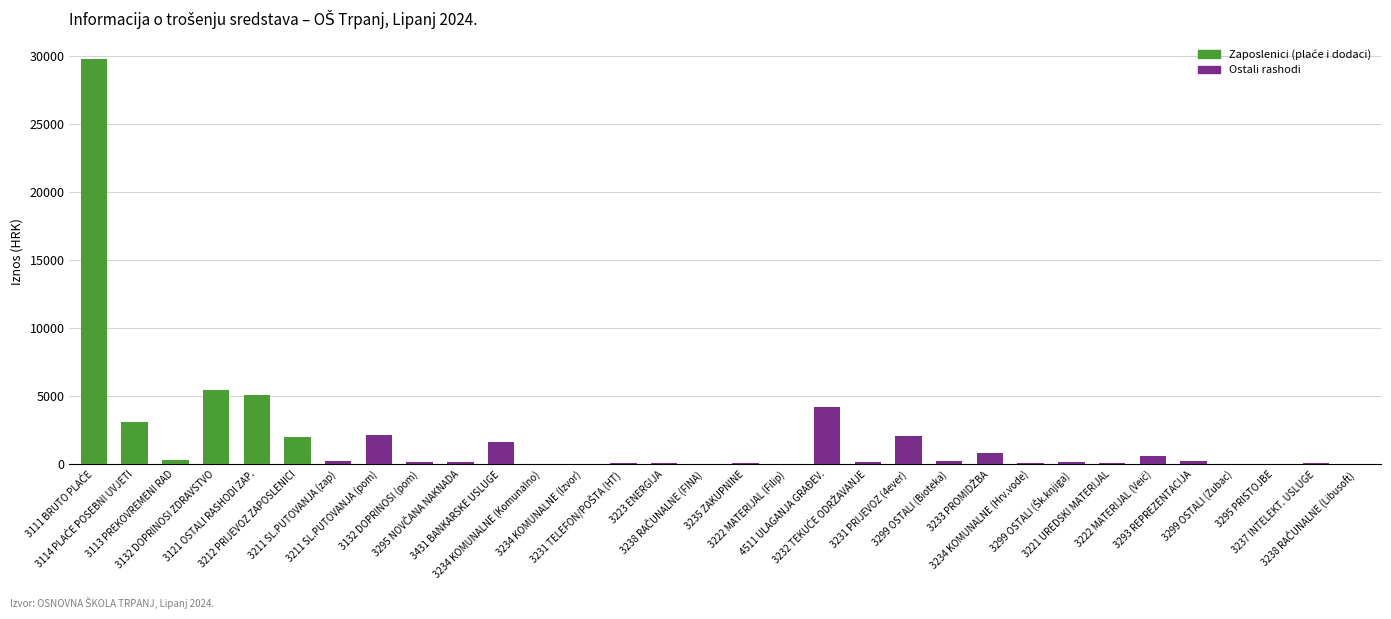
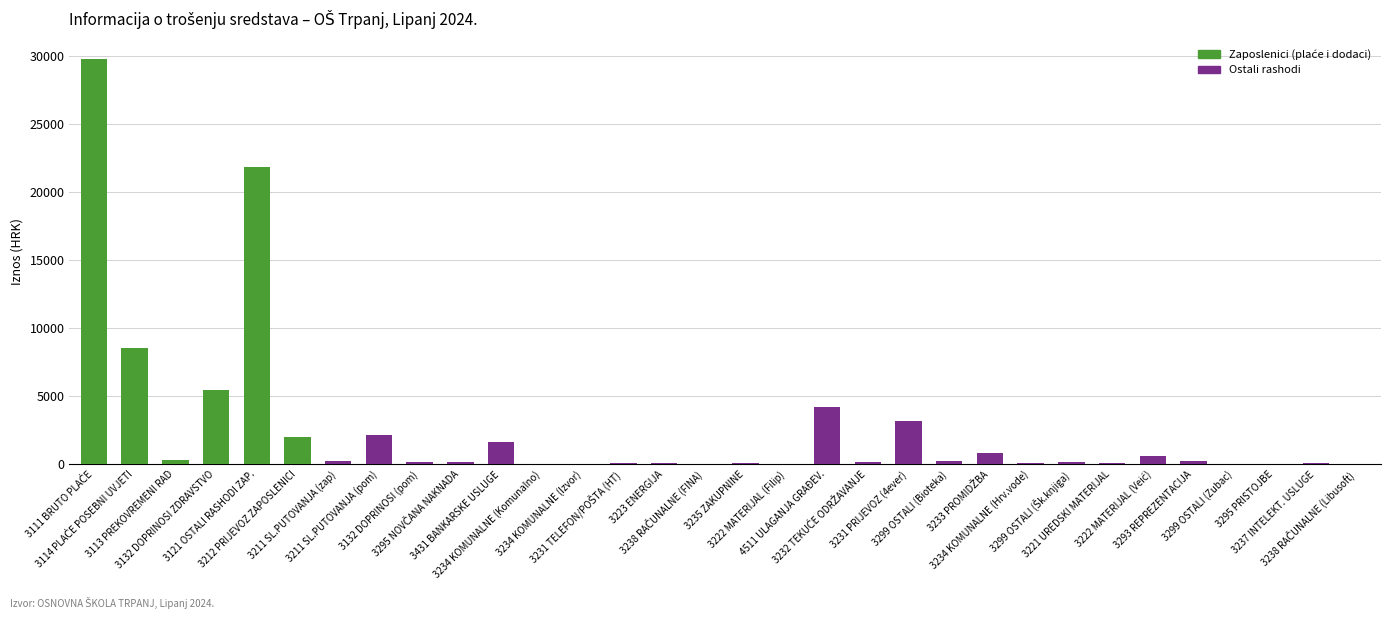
  {
    "Zaposlenici (plaće i dodaci)": {
      "3111 BRUTO PLAĆE": 29800,
-     "3114 PLAĆE POSEBNI UVJETI": 3100,
+     "3114 PLAĆE POSEBNI UVJETI": 8600,
      "3113 PREKOVREMENI RAD": 300,
      "3132 DOPRINOSI ZDRAVSTVO": 5500,
-     "3121 OSTALI RASHODI ZAP.": 5100,
+     "3121 OSTALI RASHODI ZAP.": 21800,
      "3212 PRIJEVOZ ZAPOSLENICI": 2000,
      "3211 SL.PUTOVANJA (zap)": 0,
      "3211 SL.PUTOVANJA (pom)": 0,
      "3132 DOPRINOSI (pom)": 0,
      "3295 NOVČANA NAKNADA": 0,
      "3431 BANKARSKE USLUGE": 0,
      "3234 KOMUNALNE (Komunalno)": 0,
      "3234 KOMUNALNE (Izvor)": 0,
      "3231 TELEFON/POŠTA (HT)": 0,
      "3223 ENERGIJA": 0,
      "3238 RAČUNALNE (FINA)": 0,
      "3235 ZAKUPNINE": 0,
      "3222 MATERIJAL (Filip)": 0,
      "4511 ULAGANJA GRAĐEV.": 0,
      "3232 TEKUĆE ODRŽAVANJE": 0,
      "3231 PRIJEVOZ (4ever)": 0,
      "3299 OSTALI (Bioteka)": 0,
      "3233 PROMIDŽBA": 0,
      "3234 KOMUNALNE (Hrv.vode)": 0,
      "3299 OSTALI (Šk.knjiga)": 0,
      "3221 UREDSKI MATERIJAL": 0,
      "3222 MATERIJAL (Veić)": 0,
      "3293 REPREZENTACIJA": 0,
      "3299 OSTALI (Zubac)": 0,
      "3295 PRISTOJBE": 0,
      "3237 INTELEKT. USLUGE": 0,
      "3238 RAČUNALNE (Libusoft)": 0
    },
    "Ostali rashodi": {
      "3111 BRUTO PLAĆE": 0,
      "3114 PLAĆE POSEBNI UVJETI": 0,
      "3113 PREKOVREMENI RAD": 0,
      "3132 DOPRINOSI ZDRAVSTVO": 0,
      "3121 OSTALI RASHODI ZAP.": 0,
      "3212 PRIJEVOZ ZAPOSLENICI": 0,
      "3211 SL.PUTOVANJA (zap)": 300,
      "3211 SL.PUTOVANJA (pom)": 2200,
      "3132 DOPRINOSI (pom)": 200,
      "3431 BANKARSKE USLUGE": 1600,
      "4511 ULAGANJA GRAĐEV.": 4200,
-     "3231 PRIJEVOZ (4ever)": 2100,
+     "3231 PRIJEVOZ (4ever)": 3200,
      "3299 OSTALI (Bioteka)": 300,
      "3233 PROMIDŽBA": 800,
      "3222 MATERIJAL (Veić)": 600,
      "3293 REPREZENTACIJA": 300
    }
  }
